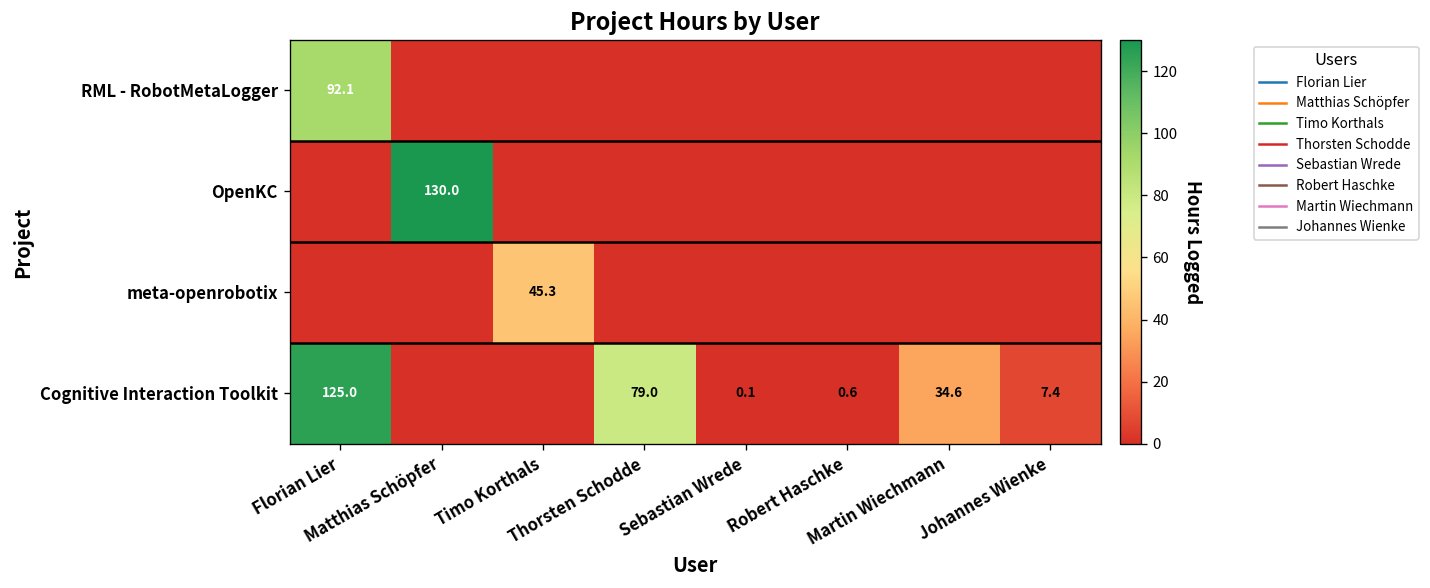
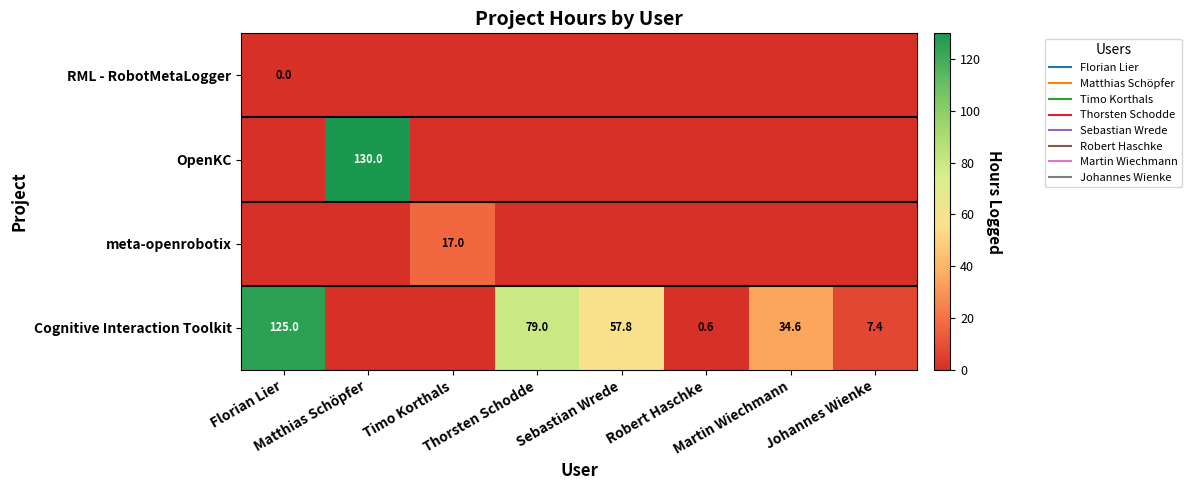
  {
    "RML - RobotMetaLogger": {
-     "Florian Lier": 92.1
+     "Florian Lier": 0.0
    },
    "OpenKC": {
      "Matthias Schöpfer": 130.0
    },
    "meta-openrobotix": {
-     "Timo Korthals": 45.3
+     "Timo Korthals": 17.0
    },
    "Cognitive Interaction Toolkit": {
      "Florian Lier": 125.0,
      "Thorsten Schodde": 79.0,
-     "Sebastian Wrede": 0.1,
+     "Sebastian Wrede": 57.8,
      "Robert Haschke": 0.6,
      "Martin Wiechmann": 34.6,
      "Johannes Wienke": 7.4
    }
  }
